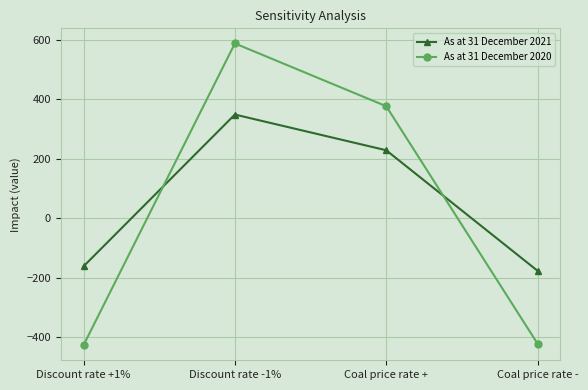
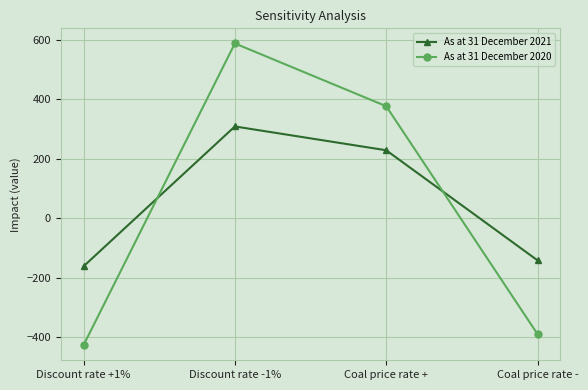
  {
    "As at 31 December 2021": {
      "Discount rate +1%": -160,
-     "Discount rate -1%": 350,
+     "Discount rate -1%": 310,
      "Coal price rate +": 230,
-     "Coal price rate -": -180
+     "Coal price rate -": -140
    },
    "As at 31 December 2020": {
      "Discount rate +1%": -430,
      "Discount rate -1%": 590,
      "Coal price rate +": 380,
-     "Coal price rate -": -420
+     "Coal price rate -": -390
    }
  }
